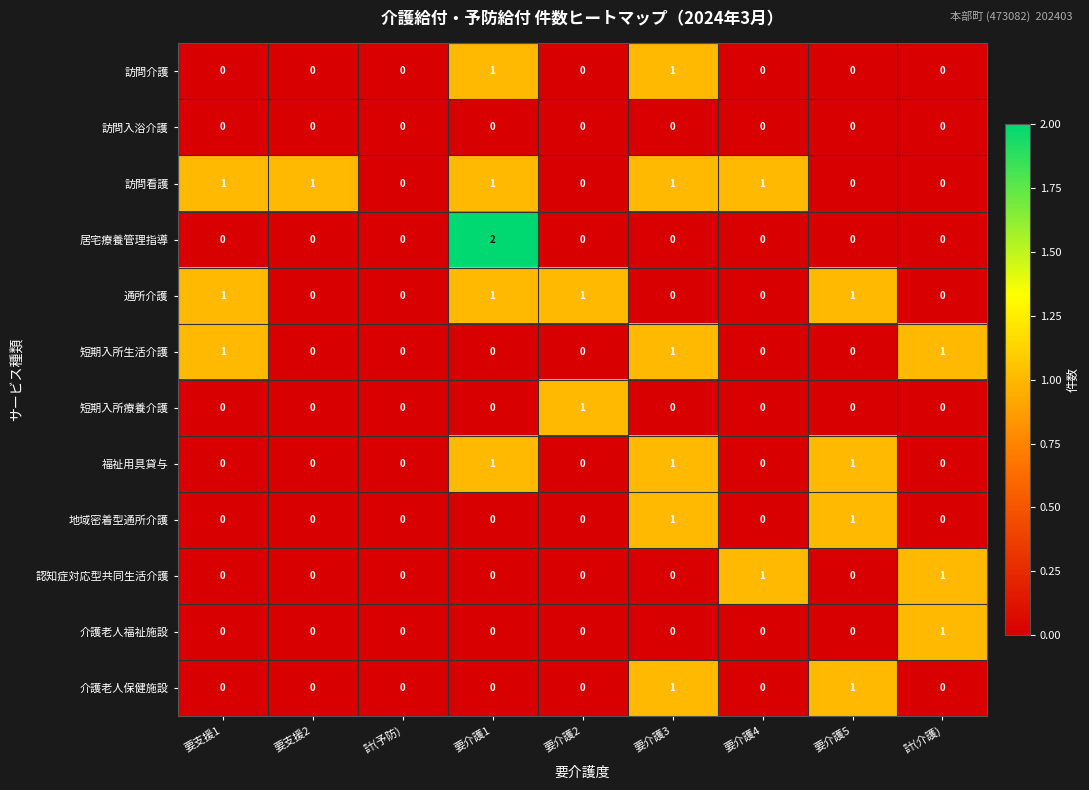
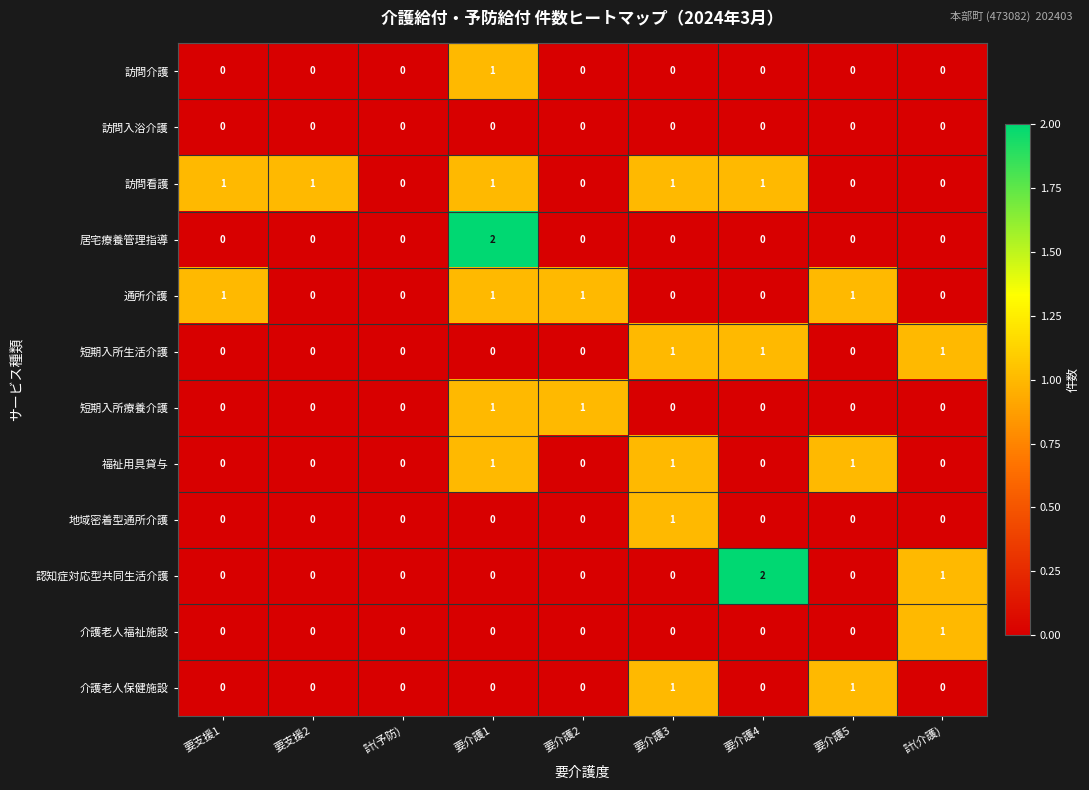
  {
    "訪問介護": {
      "要支援1": 0,
      "要支援2": 0,
      "計(予防)": 0,
      "要介護1": 1,
      "要介護2": 0,
-     "要介護3": 1,
+     "要介護3": 0,
      "要介護4": 0,
      "要介護5": 0,
      "計(介護)": 0
    },
    "訪問入浴介護": {
      "要支援1": 0,
      "要支援2": 0,
      "計(予防)": 0,
      "要介護1": 0,
      "要介護2": 0,
      "要介護3": 0,
      "要介護4": 0,
      "要介護5": 0,
      "計(介護)": 0
    },
    "訪問看護": {
      "要支援1": 1,
      "要支援2": 1,
      "計(予防)": 0,
      "要介護1": 1,
      "要介護2": 0,
      "要介護3": 1,
      "要介護4": 1,
      "要介護5": 0,
      "計(介護)": 0
    },
    "居宅療養管理指導": {
      "要支援1": 0,
      "要支援2": 0,
      "計(予防)": 0,
      "要介護1": 2,
      "要介護2": 0,
      "要介護3": 0,
      "要介護4": 0,
      "要介護5": 0,
      "計(介護)": 0
    },
    "通所介護": {
      "要支援1": 1,
      "要支援2": 0,
      "計(予防)": 0,
      "要介護1": 1,
      "要介護2": 1,
      "要介護3": 0,
      "要介護4": 0,
      "要介護5": 1,
      "計(介護)": 0
    },
    "短期入所生活介護": {
-     "要支援1": 1,
+     "要支援1": 0,
      "要支援2": 0,
      "計(予防)": 0,
      "要介護1": 0,
      "要介護2": 0,
      "要介護3": 1,
-     "要介護4": 0,
+     "要介護4": 1,
      "要介護5": 0,
      "計(介護)": 1
    },
    "短期入所療養介護": {
      "要支援1": 0,
      "要支援2": 0,
      "計(予防)": 0,
-     "要介護1": 0,
+     "要介護1": 1,
      "要介護2": 1,
      "要介護3": 0,
      "要介護4": 0,
      "要介護5": 0,
      "計(介護)": 0
    },
    "福祉用具貸与": {
      "要支援1": 0,
      "要支援2": 0,
      "計(予防)": 0,
      "要介護1": 1,
      "要介護2": 0,
      "要介護3": 1,
      "要介護4": 0,
      "要介護5": 1,
      "計(介護)": 0
    },
    "地域密着型通所介護": {
      "要支援1": 0,
      "要支援2": 0,
      "計(予防)": 0,
      "要介護1": 0,
      "要介護2": 0,
      "要介護3": 1,
      "要介護4": 0,
-     "要介護5": 1,
+     "要介護5": 0,
      "計(介護)": 0
    },
    "認知症対応型共同生活介護": {
      "要支援1": 0,
      "要支援2": 0,
      "計(予防)": 0,
      "要介護1": 0,
      "要介護2": 0,
      "要介護3": 0,
-     "要介護4": 1,
+     "要介護4": 2,
      "要介護5": 0,
      "計(介護)": 1
    },
    "介護老人福祉施設": {
      "要支援1": 0,
      "要支援2": 0,
      "計(予防)": 0,
      "要介護1": 0,
      "要介護2": 0,
      "要介護3": 0,
      "要介護4": 0,
      "要介護5": 0,
      "計(介護)": 1
    },
    "介護老人保健施設": {
      "要支援1": 0,
      "要支援2": 0,
      "計(予防)": 0,
      "要介護1": 0,
      "要介護2": 0,
      "要介護3": 1,
      "要介護4": 0,
      "要介護5": 1,
      "計(介護)": 0
    }
  }
